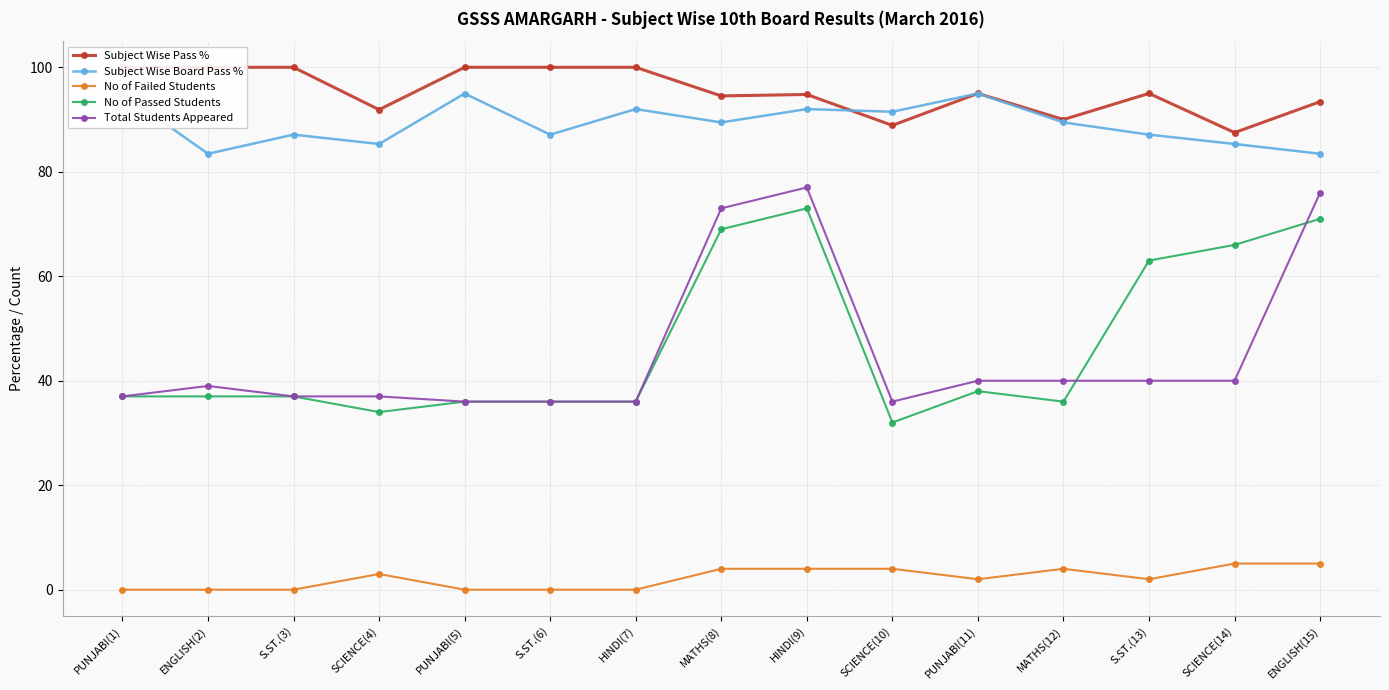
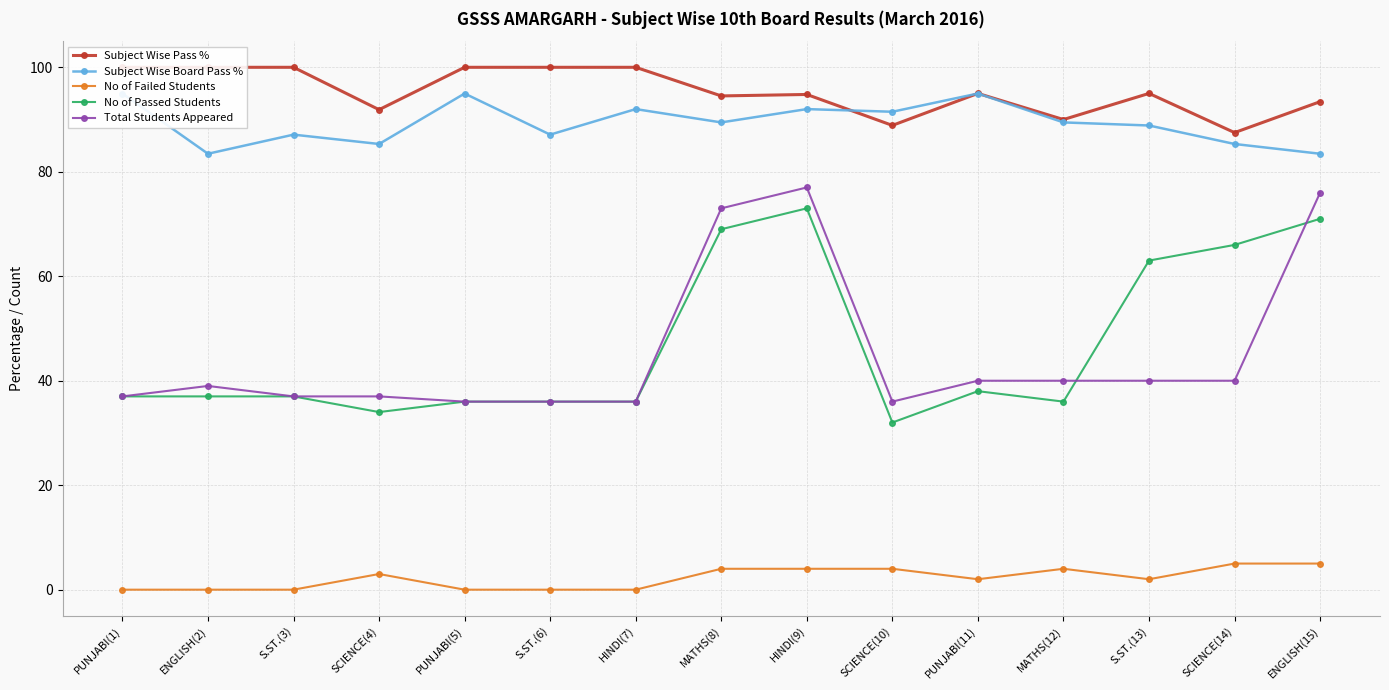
  {
    "Subject Wise Pass %": {
      "S.ST.(3)": 100,
      "SCIENCE(4)": 92,
      "PUNJABI(5)": 100,
      "S.ST.(6)": 100,
      "HINDI(7)": 100,
      "MATHS(8)": 95,
      "HINDI(9)": 95,
      "SCIENCE(10)": 89,
      "MATHS(12)": 90,
      "S.ST.(13)": 95,
      "SCIENCE(14)": 88,
      "ENGLISH(15)": 93
    },
    "Subject Wise Board Pass %": {
      "ENGLISH(2)": 83,
      "S.ST.(3)": 87,
      "SCIENCE(4)": 85,
      "PUNJABI(5)": 95,
      "S.ST.(6)": 87,
      "HINDI(7)": 92,
      "MATHS(8)": 89,
      "HINDI(9)": 92,
      "SCIENCE(10)": 91,
      "MATHS(12)": 89,
-     "S.ST.(13)": 87,
+     "S.ST.(13)": 89,
      "SCIENCE(14)": 85,
      "ENGLISH(15)": 83
    },
    "No of Failed Students": {
      "PUNJABI(1)": 0,
      "ENGLISH(2)": 0,
      "S.ST.(3)": 0,
      "SCIENCE(4)": 3,
      "PUNJABI(5)": 0,
      "S.ST.(6)": 0,
      "HINDI(7)": 0,
      "MATHS(8)": 4,
      "HINDI(9)": 4,
      "SCIENCE(10)": 4,
      "PUNJABI(11)": 2,
      "MATHS(12)": 4,
      "S.ST.(13)": 2,
      "SCIENCE(14)": 5,
      "ENGLISH(15)": 5
    },
    "No of Passed Students": {
      "ENGLISH(2)": 37,
      "SCIENCE(4)": 34,
      "MATHS(8)": 69,
      "HINDI(9)": 73,
      "SCIENCE(10)": 32,
      "PUNJABI(11)": 38,
      "MATHS(12)": 36,
      "S.ST.(13)": 63,
      "SCIENCE(14)": 66,
      "ENGLISH(15)": 71
    },
    "Total Students Appeared": {
      "ENGLISH(2)": 39,
      "SCIENCE(4)": 37,
      "MATHS(8)": 73,
      "HINDI(9)": 77,
      "SCIENCE(10)": 36,
      "PUNJABI(11)": 40,
      "MATHS(12)": 40,
      "S.ST.(13)": 40,
      "SCIENCE(14)": 40,
      "ENGLISH(15)": 76
    }
  }
